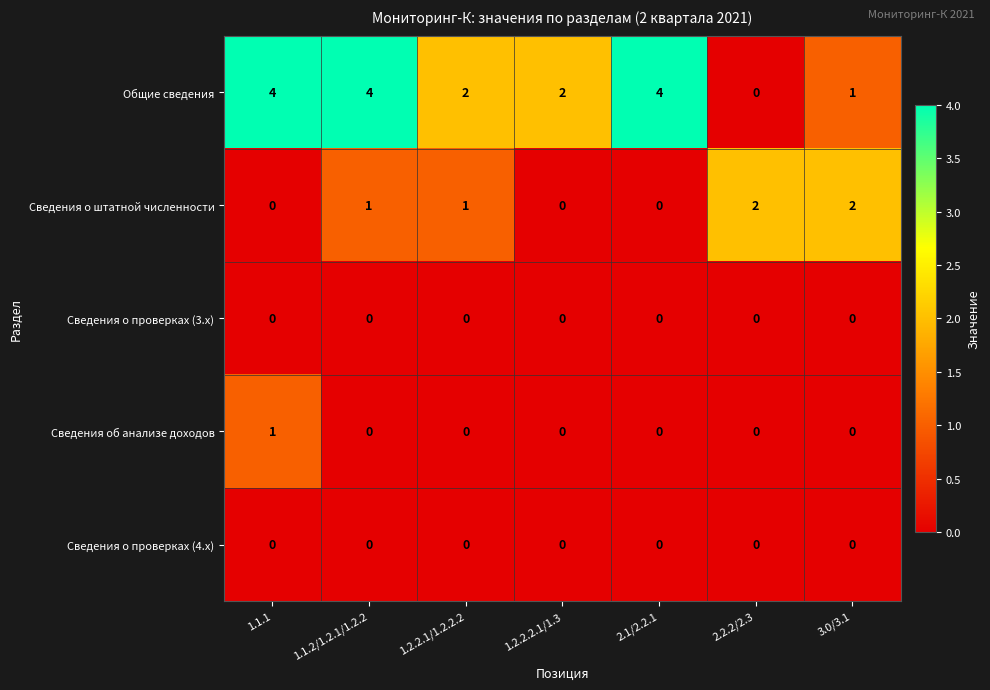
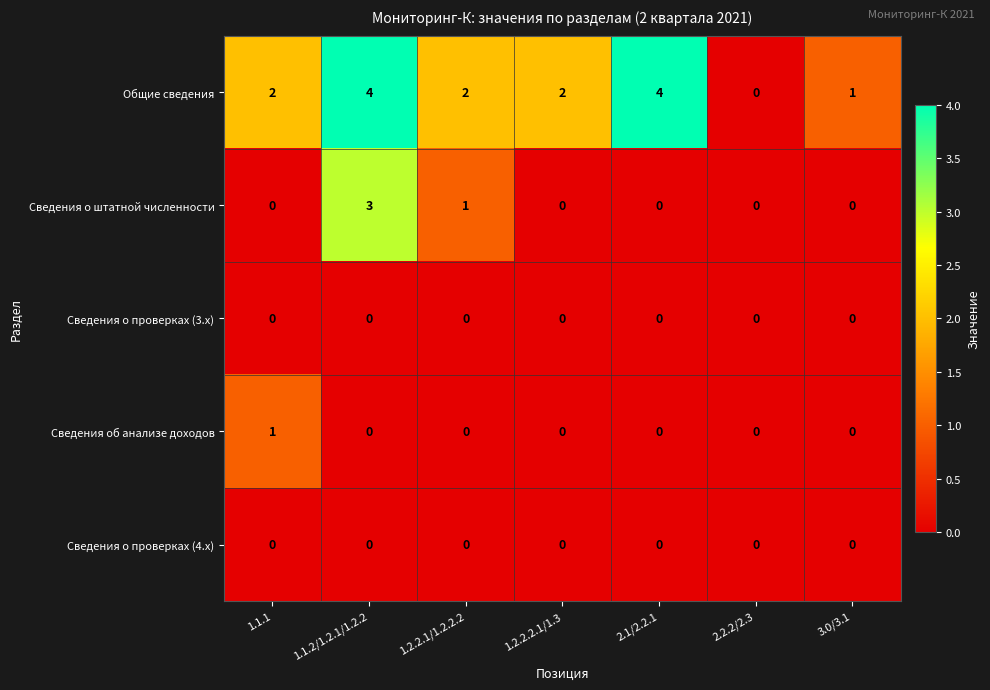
  {
    "Общие сведения": {
-     "1.1.1": 4,
+     "1.1.1": 2,
      "1.1.2/1.2.1/1.2.2": 4,
      "1.2.2.1/1.2.2.2": 2,
      "1.2.2.2.1/1.3": 2,
      "2.1/2.2.1": 4,
      "2.2.2/2.3": 0,
      "3.0/3.1": 1
    },
    "Сведения о штатной численности": {
      "1.1.1": 0,
-     "1.1.2/1.2.1/1.2.2": 1,
+     "1.1.2/1.2.1/1.2.2": 3,
      "1.2.2.1/1.2.2.2": 1,
      "1.2.2.2.1/1.3": 0,
      "2.1/2.2.1": 0,
-     "2.2.2/2.3": 2,
-     "3.0/3.1": 2
+     "2.2.2/2.3": 0,
+     "3.0/3.1": 0
    },
    "Сведения о проверках (3.x)": {
      "1.1.1": 0,
      "1.1.2/1.2.1/1.2.2": 0,
      "1.2.2.1/1.2.2.2": 0,
      "1.2.2.2.1/1.3": 0,
      "2.1/2.2.1": 0,
      "2.2.2/2.3": 0,
      "3.0/3.1": 0
    },
    "Сведения об анализе доходов": {
      "1.1.1": 1,
      "1.1.2/1.2.1/1.2.2": 0,
      "1.2.2.1/1.2.2.2": 0,
      "1.2.2.2.1/1.3": 0,
      "2.1/2.2.1": 0,
      "2.2.2/2.3": 0,
      "3.0/3.1": 0
    },
    "Сведения о проверках (4.x)": {
      "1.1.1": 0,
      "1.1.2/1.2.1/1.2.2": 0,
      "1.2.2.1/1.2.2.2": 0,
      "1.2.2.2.1/1.3": 0,
      "2.1/2.2.1": 0,
      "2.2.2/2.3": 0,
      "3.0/3.1": 0
    }
  }
